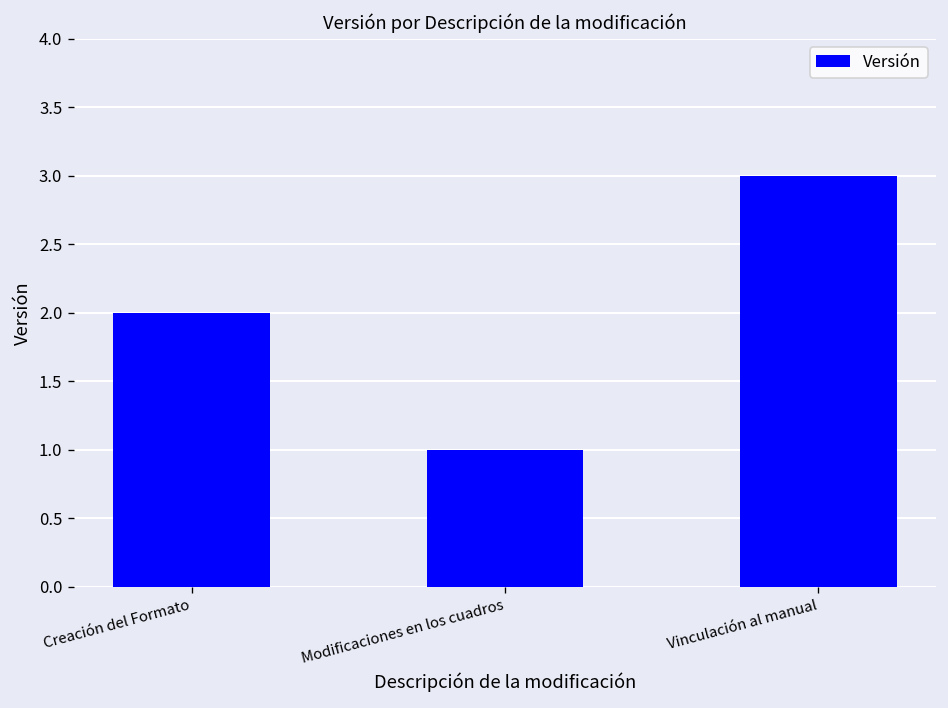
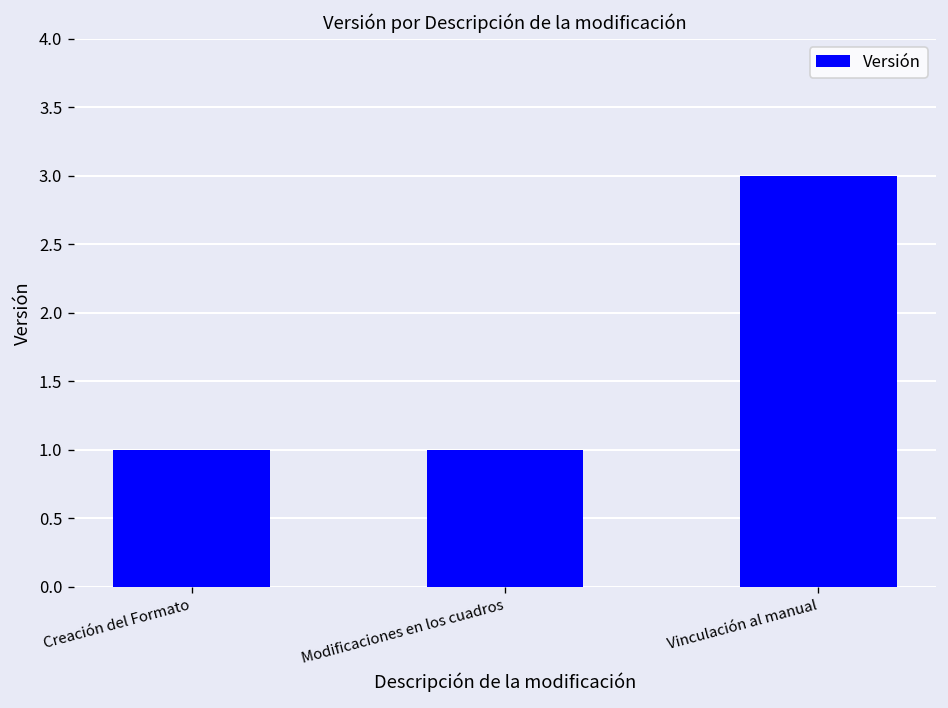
  {
-   "Creación del Formato": 2,
+   "Creación del Formato": 1,
    "Modificaciones en los cuadros": 1,
    "Vinculación al manual": 3
  }
